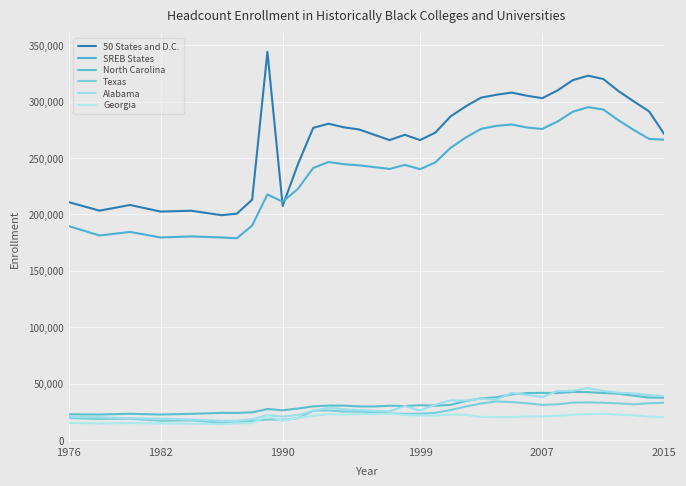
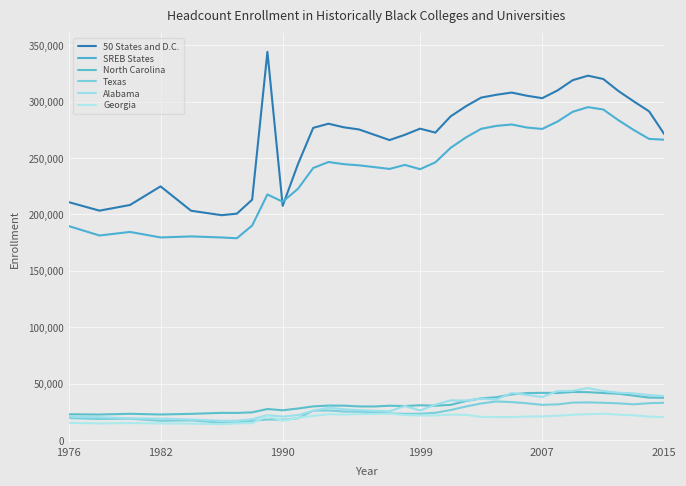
  {
    "50 States and D.C.": {
      "1976": "211,000",
-     "1982": "202,000",
+     "1982": "225,000",
      "1990": "208,000",
-     "1999": "266,000",
+     "1999": "276,000",
      "2007": "303,000",
      "2015": "271,000"
    }
  }
